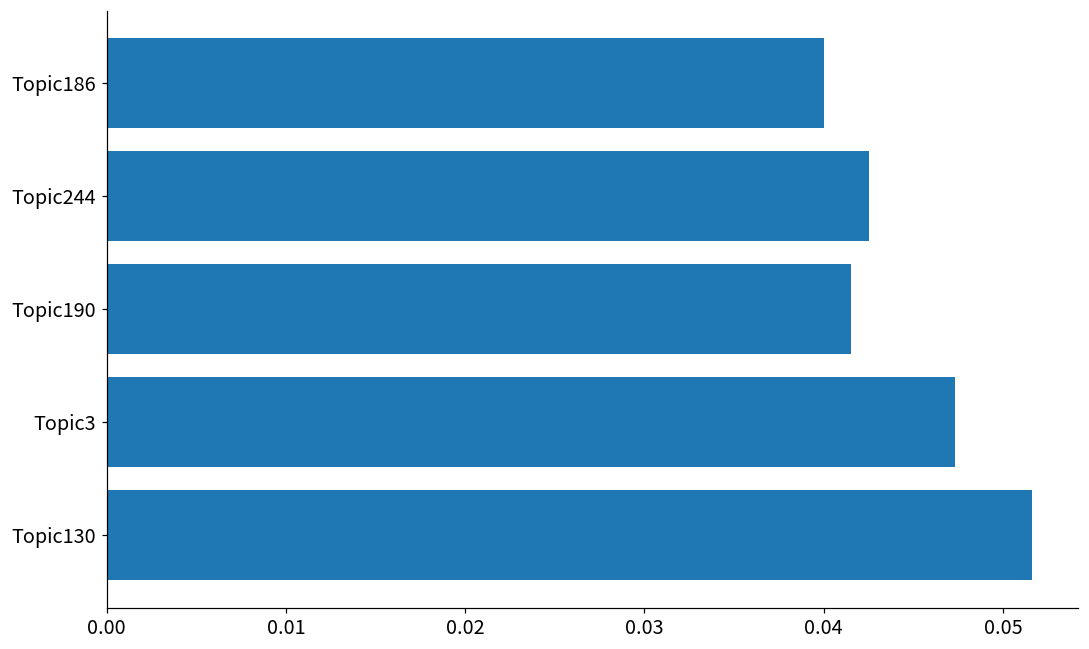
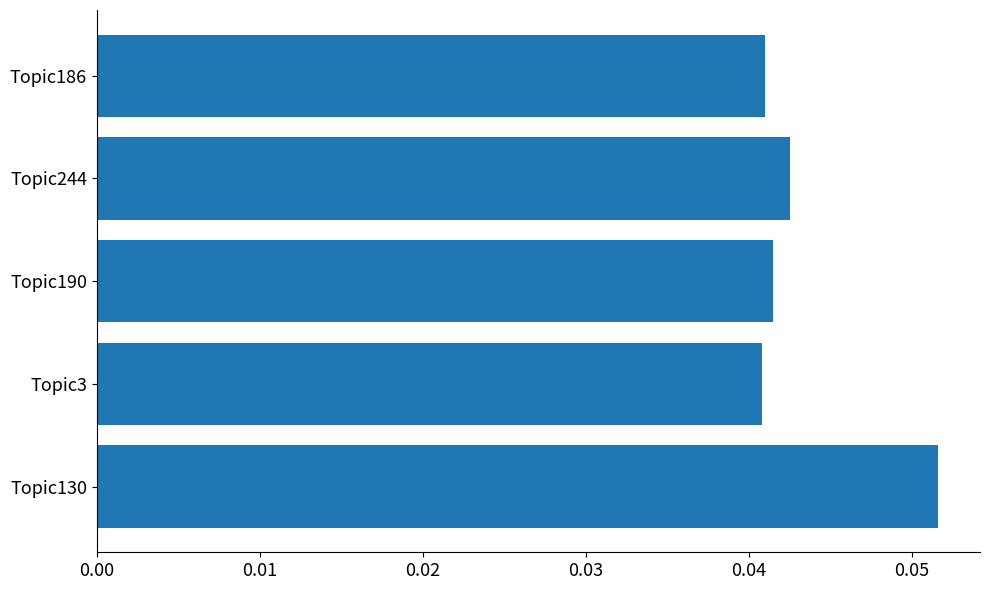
  {
-   "Topic186": 0.040,
+   "Topic186": 0.041,
    "Topic244": 0.0425,
    "Topic190": 0.0415,
-   "Topic3": 0.0473,
+   "Topic3": 0.0408,
    "Topic130": 0.0516
  }
